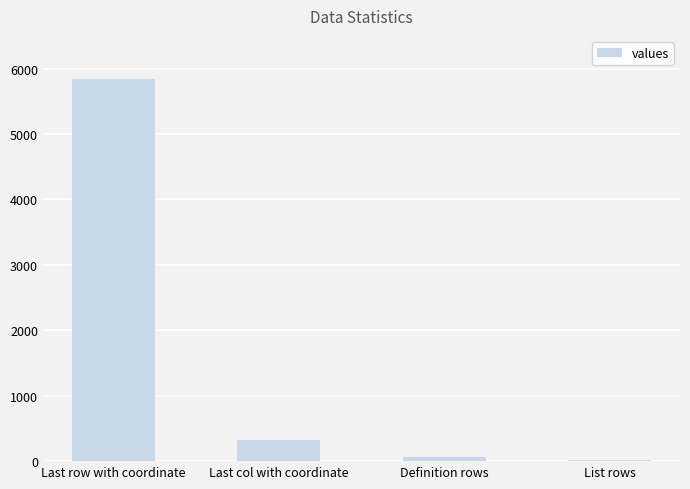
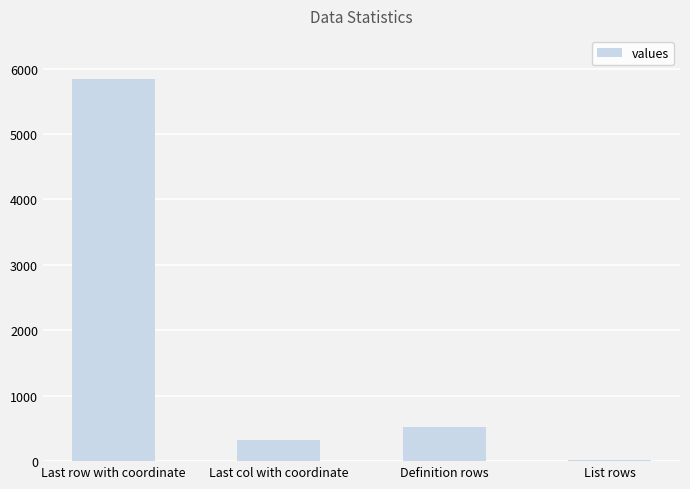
  {
    "Last row with coordinate": 5800,
    "Last col with coordinate": 300,
-   "Definition rows": 100
+   "Definition rows": 500
  }
